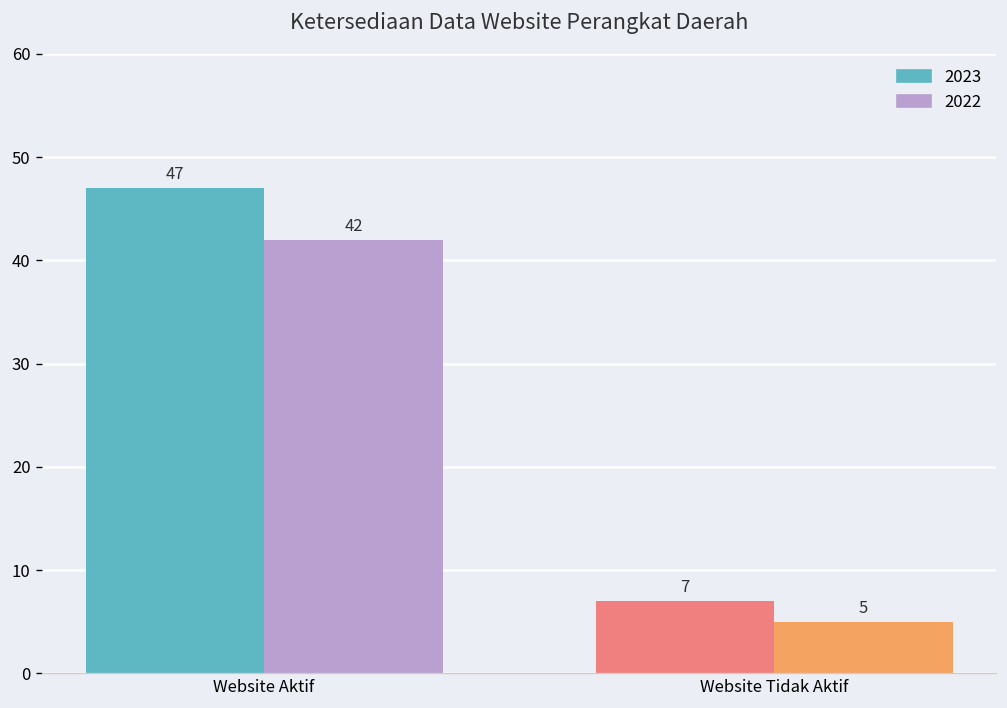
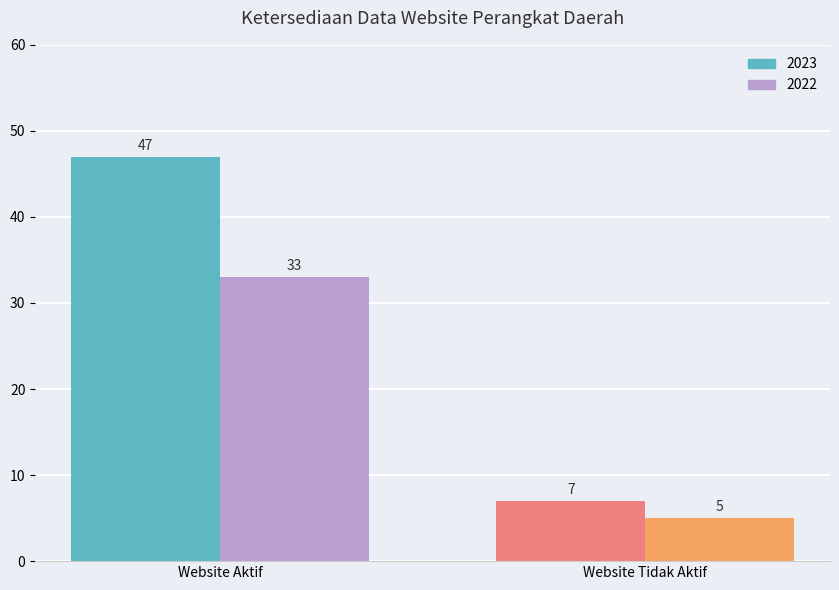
  {
    "2023": {
      "Website Aktif": 47,
      "Website Tidak Aktif": 7
    },
    "2022": {
-     "Website Aktif": 42,
+     "Website Aktif": 33,
      "Website Tidak Aktif": 5
    }
  }
